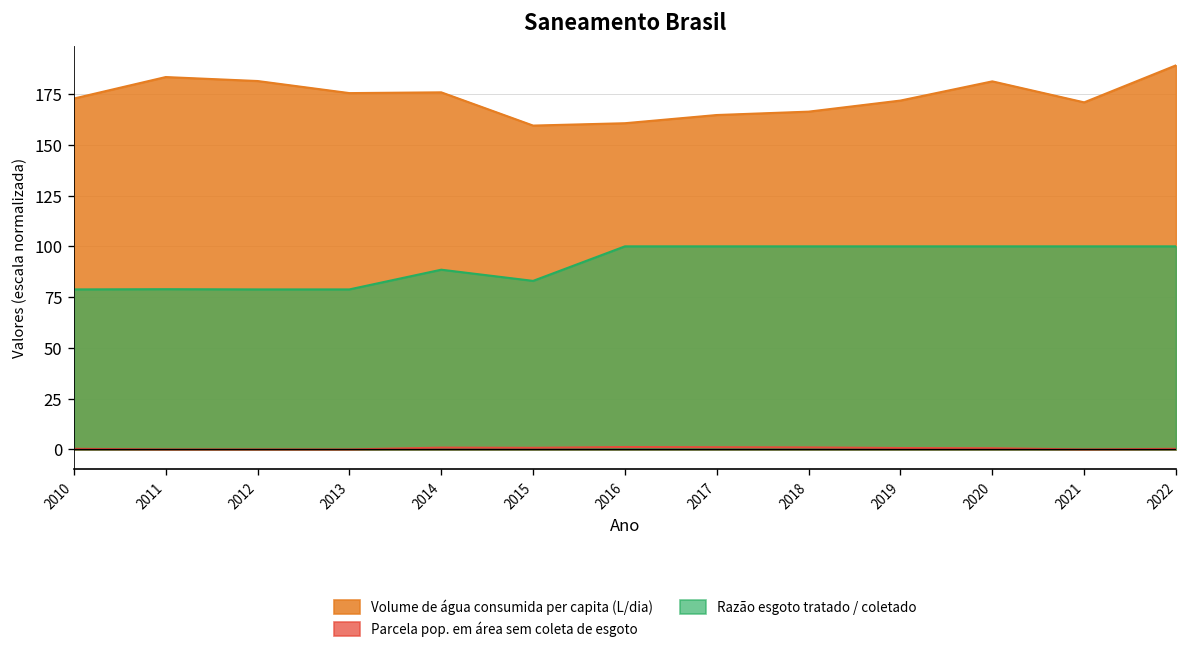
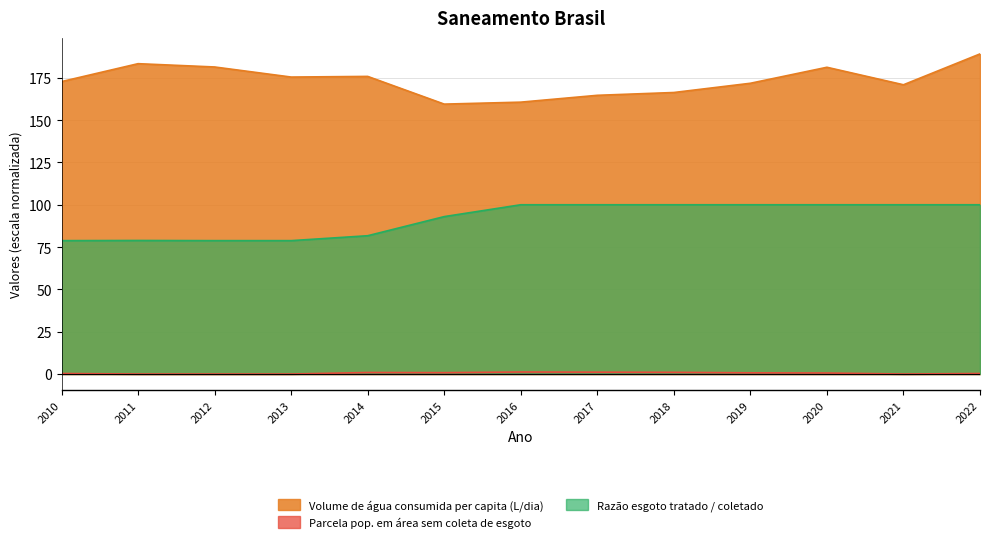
  {
    "Razão esgoto tratado / coletado": {
      "2010": 79,
      "2011": 79,
      "2012": 79,
      "2013": 79,
-     "2014": 89,
-     "2015": 83,
+     "2014": 82,
+     "2015": 93,
      "2016": 100,
      "2017": 100,
      "2018": 100,
      "2019": 100,
      "2020": 100,
      "2021": 100,
      "2022": 100
    }
  }
